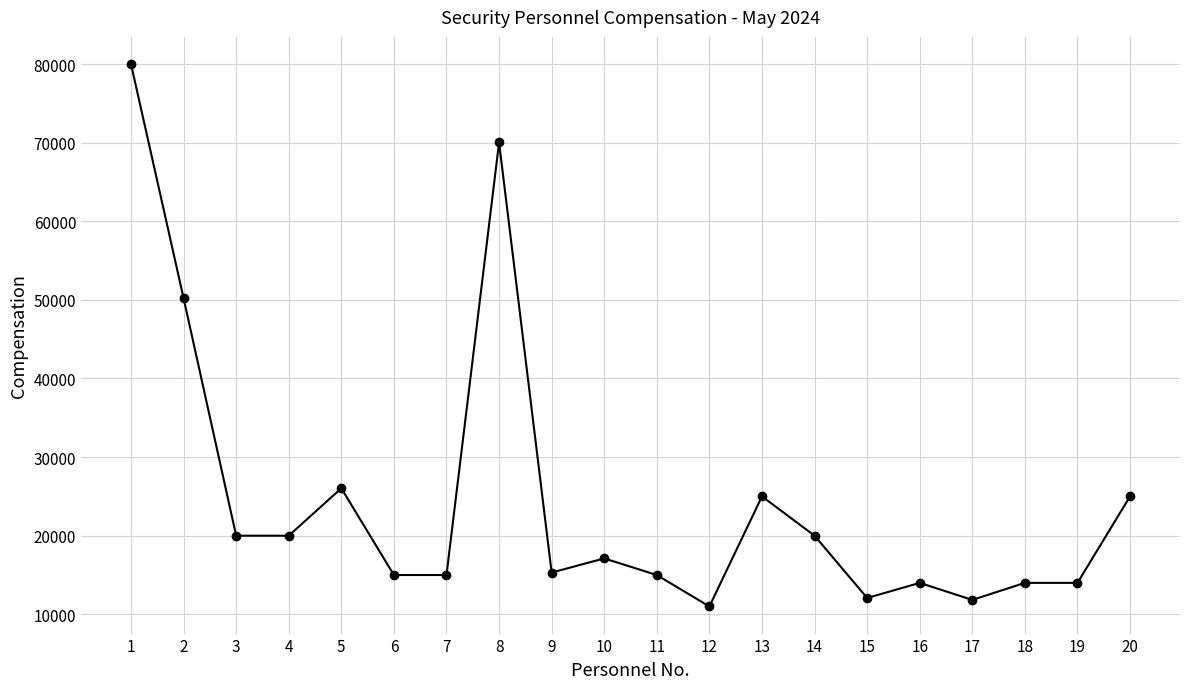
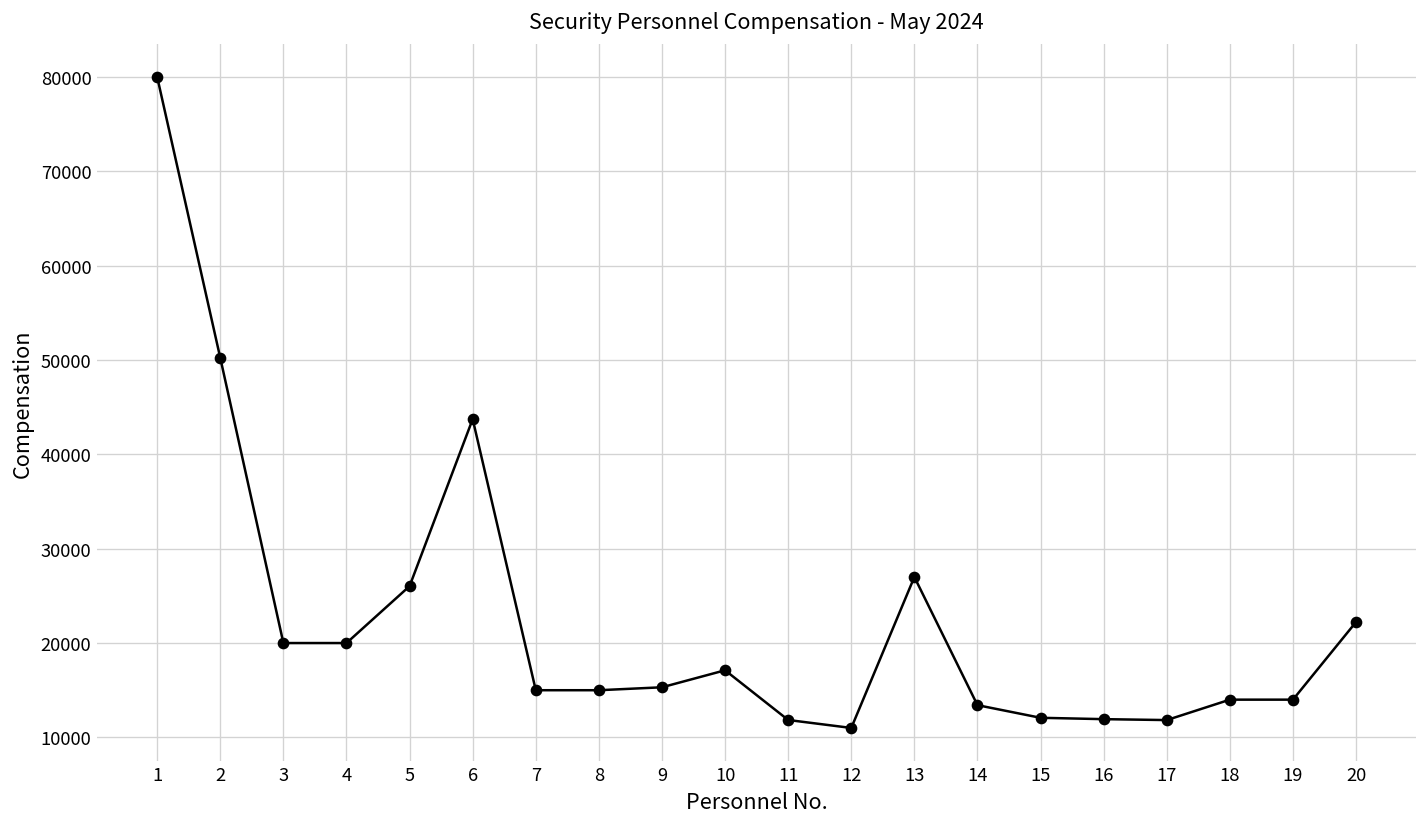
  {
    "1": 80000,
    "2": 50000,
    "3": 20000,
    "4": 20000,
    "5": 26000,
-   "6": 15000,
+   "6": 44000,
    "7": 15000,
-   "8": 70000,
+   "8": 15000,
    "9": 15000,
    "10": 17000,
-   "11": 15000,
+   "11": 12000,
    "12": 11000,
-   "13": 25000,
-   "14": 20000,
+   "13": 27000,
+   "14": 13000,
    "15": 12000,
-   "16": 14000,
+   "16": 12000,
    "17": 12000,
    "18": 14000,
    "19": 14000,
-   "20": 25000
+   "20": 22000
  }
